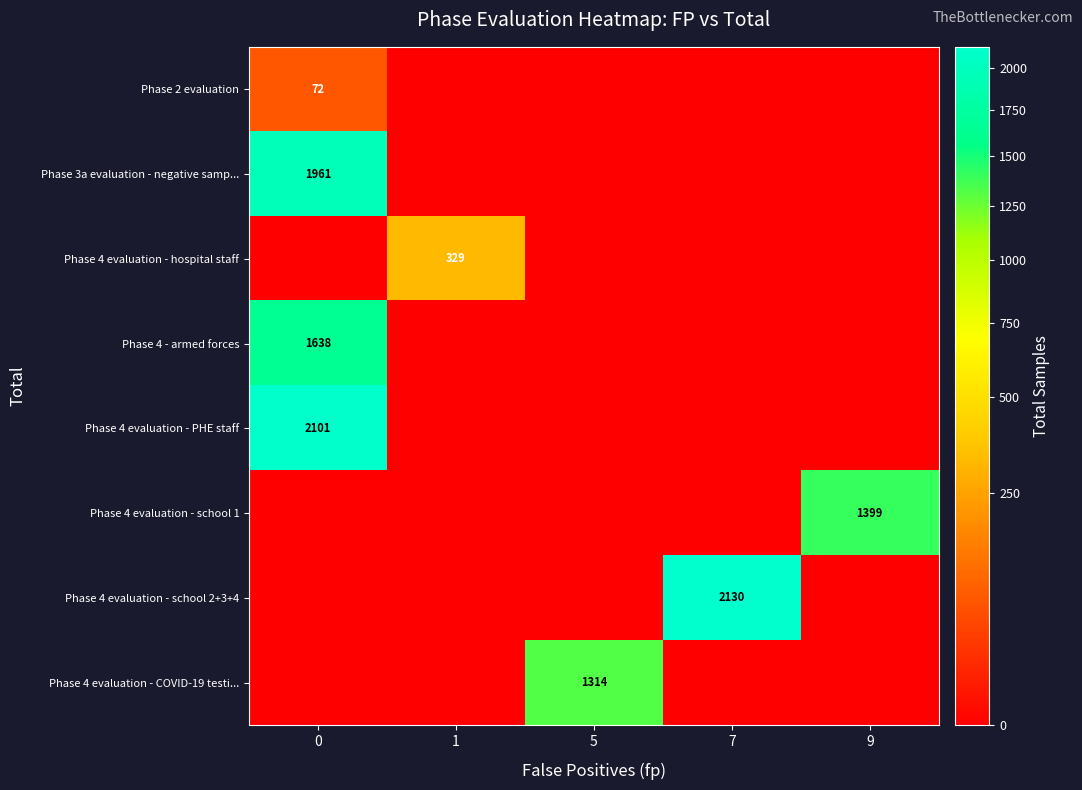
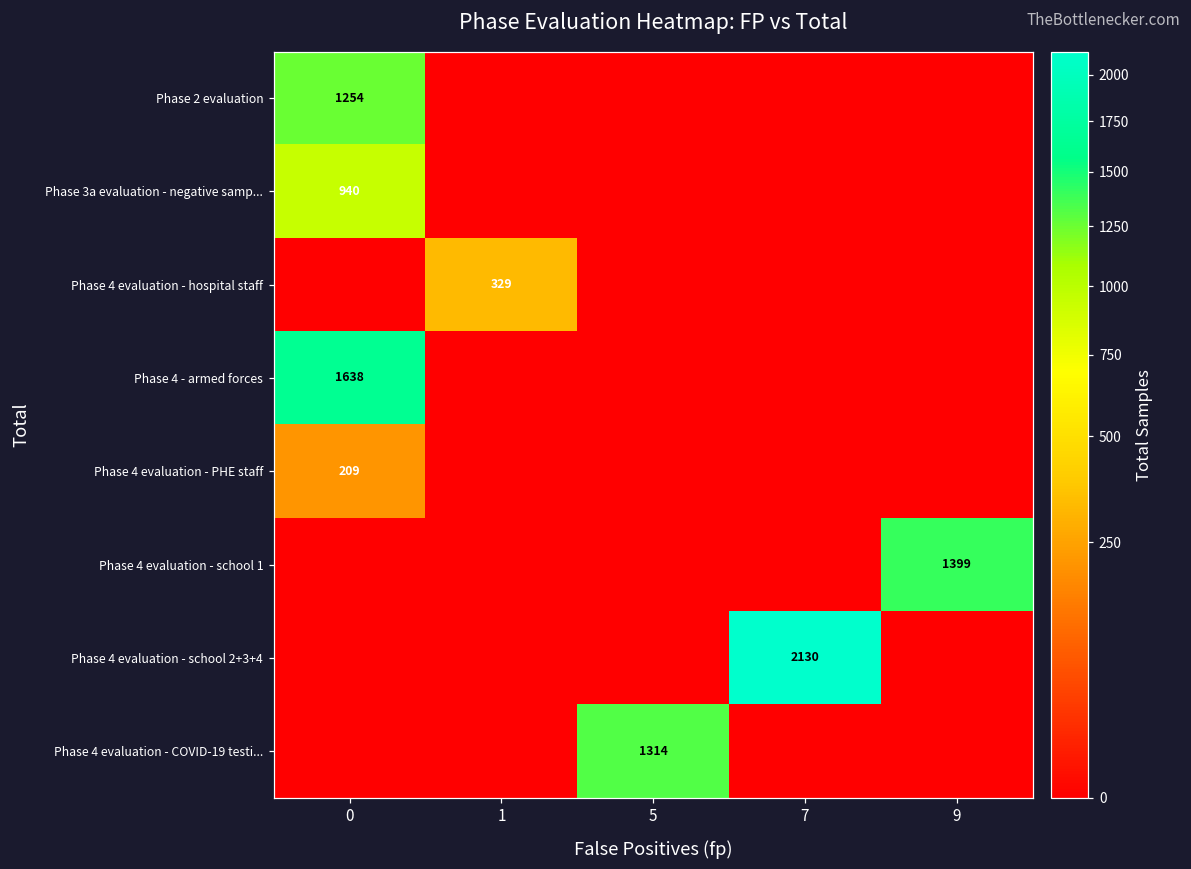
  {
    "Phase 2 evaluation": {
-     "0": 72
+     "0": 1254
    },
    "Phase 3a evaluation - negative samp...": {
-     "0": 1961
+     "0": 940
    },
    "Phase 4 evaluation - hospital staff": {
      "1": 329
    },
    "Phase 4 - armed forces": {
      "0": 1638
    },
    "Phase 4 evaluation - PHE staff": {
-     "0": 2101
+     "0": 209
    },
    "Phase 4 evaluation - school 1": {
      "9": 1399
    },
    "Phase 4 evaluation - school 2+3+4": {
      "7": 2130
    },
    "Phase 4 evaluation - COVID-19 testi...": {
      "5": 1314
    }
  }
